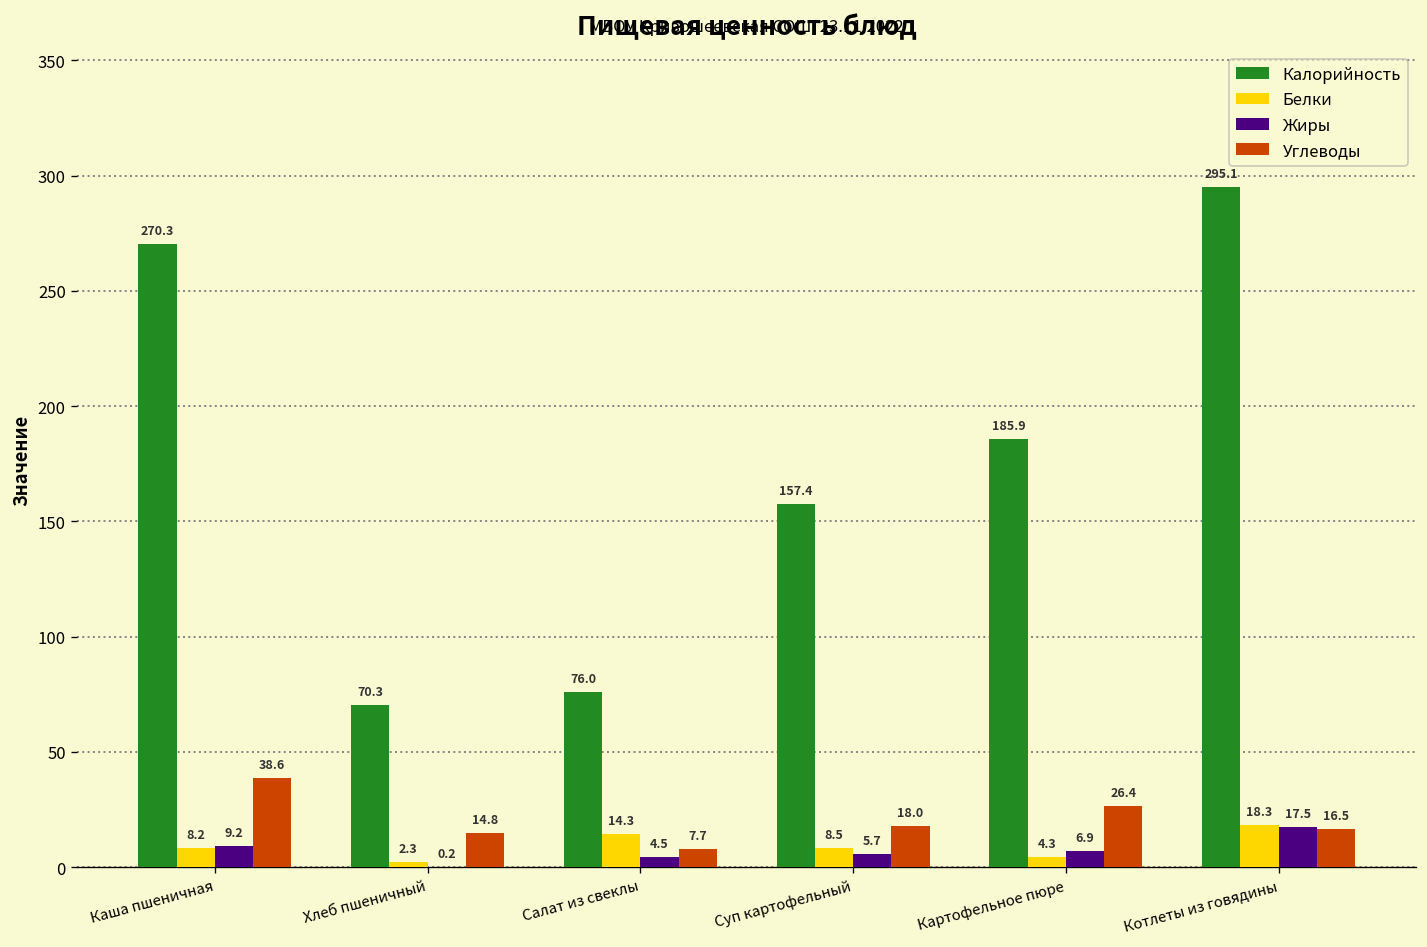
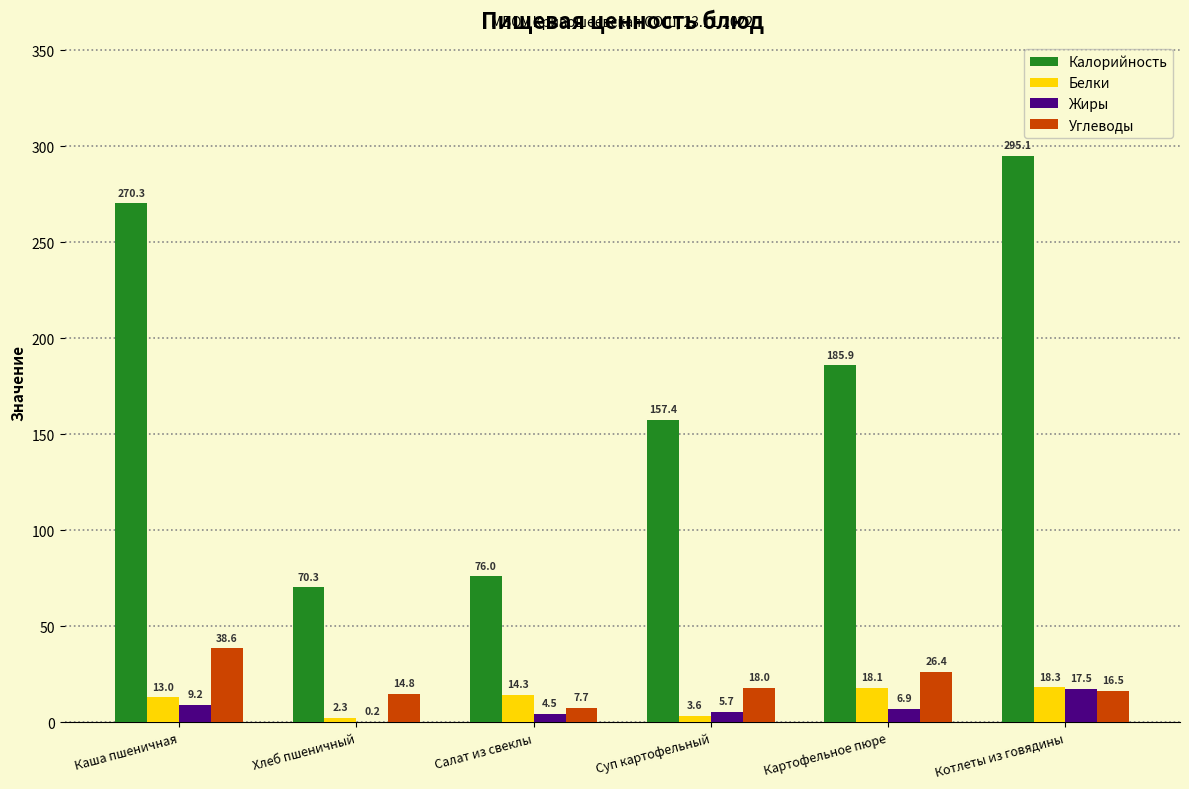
  {
    "Калорийность": {
      "Каша пшеничная": 270.3,
      "Хлеб пшеничный": 70.3,
      "Салат из свеклы": 76.0,
      "Суп картофельный": 157.4,
      "Картофельное пюре": 185.9,
      "Котлеты из говядины": 295.1
    },
    "Белки": {
-     "Каша пшеничная": 8.2,
+     "Каша пшеничная": 13.0,
      "Хлеб пшеничный": 2.3,
      "Салат из свеклы": 14.3,
-     "Суп картофельный": 8.5,
-     "Картофельное пюре": 4.3,
+     "Суп картофельный": 3.6,
+     "Картофельное пюре": 18.1,
      "Котлеты из говядины": 18.3
    },
    "Жиры": {
      "Каша пшеничная": 9.2,
      "Хлеб пшеничный": 0.2,
      "Салат из свеклы": 4.5,
      "Суп картофельный": 5.7,
      "Картофельное пюре": 6.9,
      "Котлеты из говядины": 17.5
    },
    "Углеводы": {
      "Каша пшеничная": 38.6,
      "Хлеб пшеничный": 14.8,
      "Салат из свеклы": 7.7,
      "Суп картофельный": 18.0,
      "Картофельное пюре": 26.4,
      "Котлеты из говядины": 16.5
    }
  }
